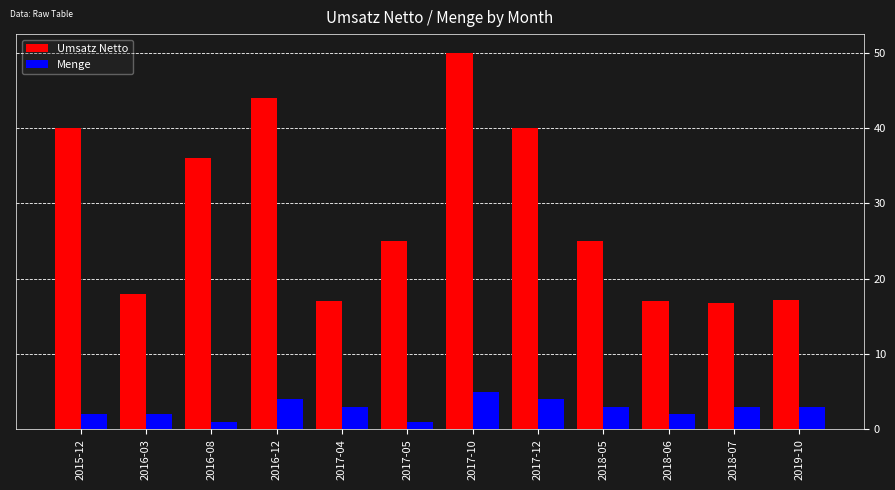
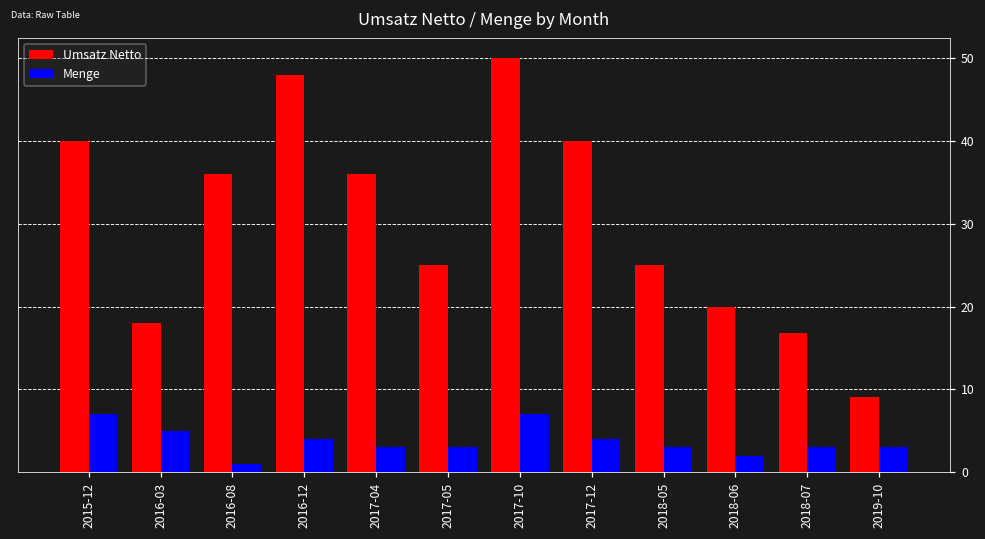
  {
    "Umsatz Netto": {
      "2015-12": 40,
      "2016-03": 18,
      "2016-08": 36,
-     "2016-12": 44,
-     "2017-04": 17,
+     "2016-12": 48,
+     "2017-04": 36,
      "2017-05": 25,
      "2017-10": 50,
      "2017-12": 40,
      "2018-05": 25,
-     "2018-06": 17,
+     "2018-06": 20,
      "2018-07": 17,
-     "2019-10": 17
+     "2019-10": 9
    },
    "Menge": {
-     "2015-12": 2,
-     "2016-03": 2,
+     "2015-12": 7,
+     "2016-03": 5,
      "2016-08": 1,
      "2016-12": 4,
      "2017-04": 3,
-     "2017-05": 1,
-     "2017-10": 5,
+     "2017-05": 3,
+     "2017-10": 7,
      "2017-12": 4,
      "2018-05": 3,
      "2018-06": 2,
      "2018-07": 3,
      "2019-10": 3
    }
  }
